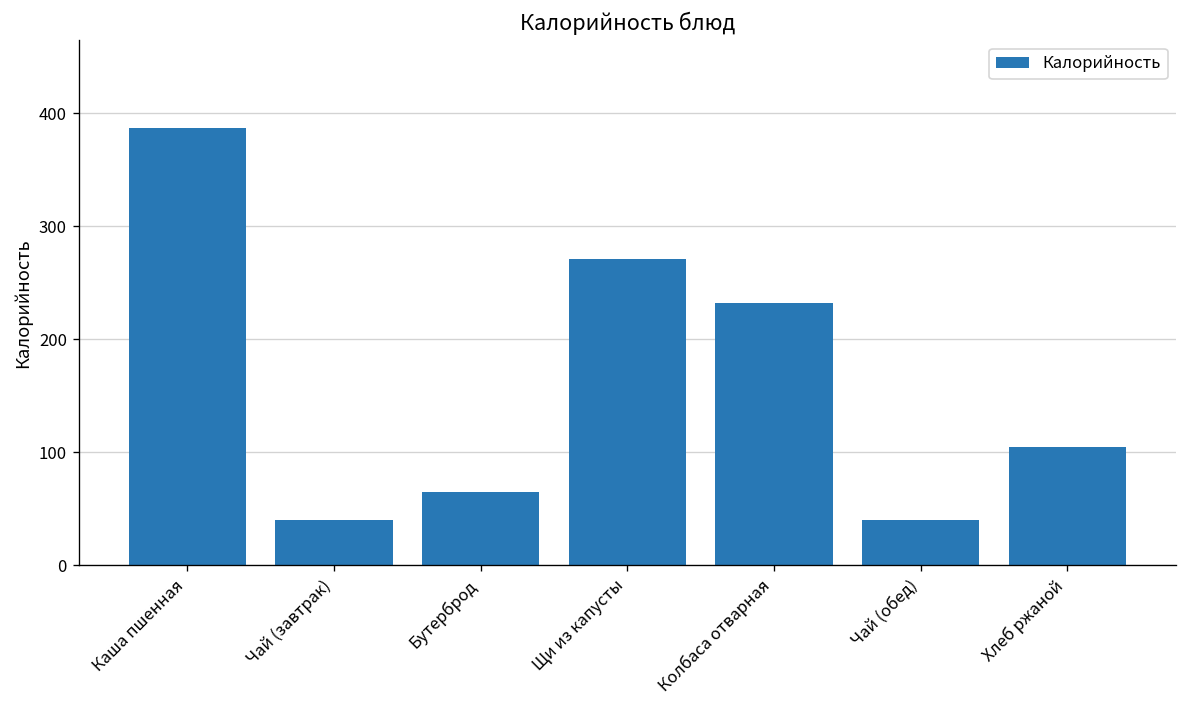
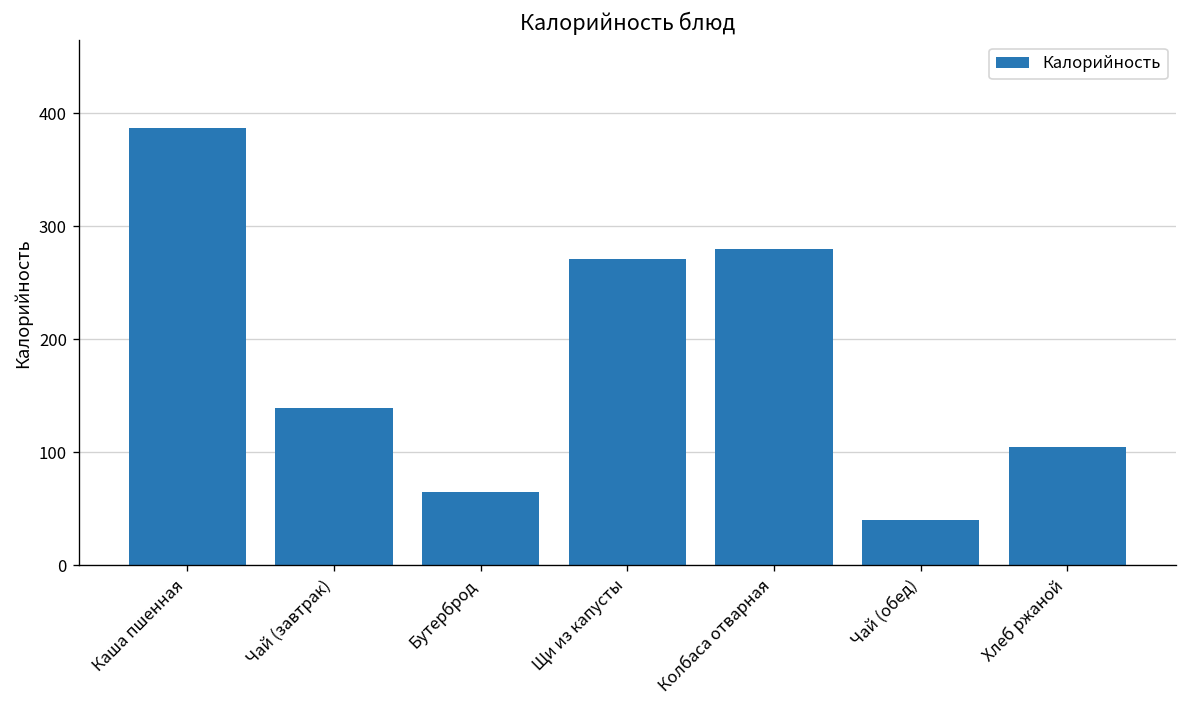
  {
    "Каша пшенная": 390,
-   "Чай (завтрак)": 40,
+   "Чай (завтрак)": 140,
    "Бутерброд": 70,
    "Щи из капусты": 270,
-   "Колбаса отварная": 230,
+   "Колбаса отварная": 280,
    "Чай (обед)": 40,
    "Хлеб ржаной": 110
  }
